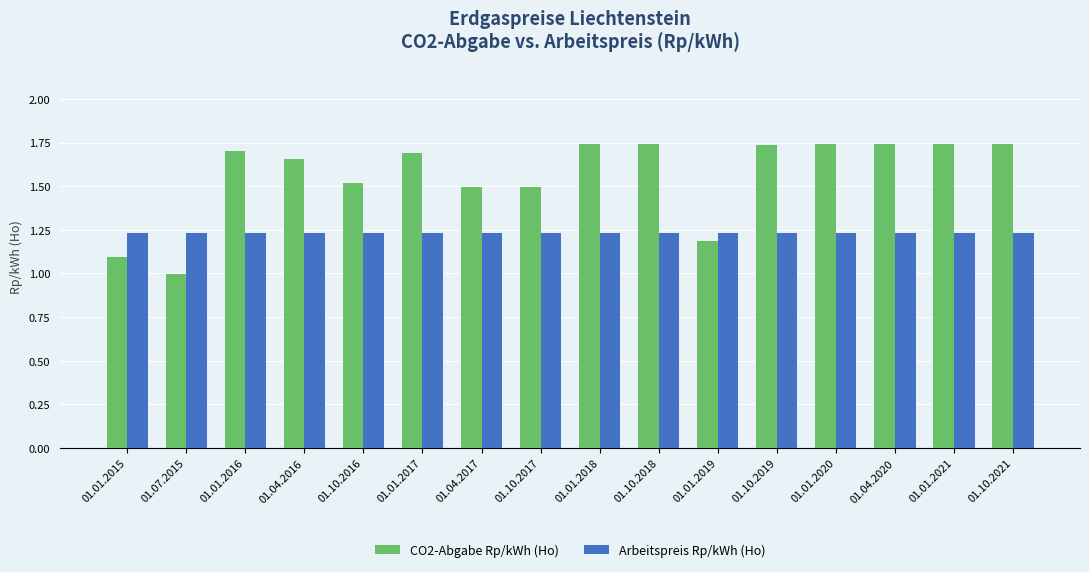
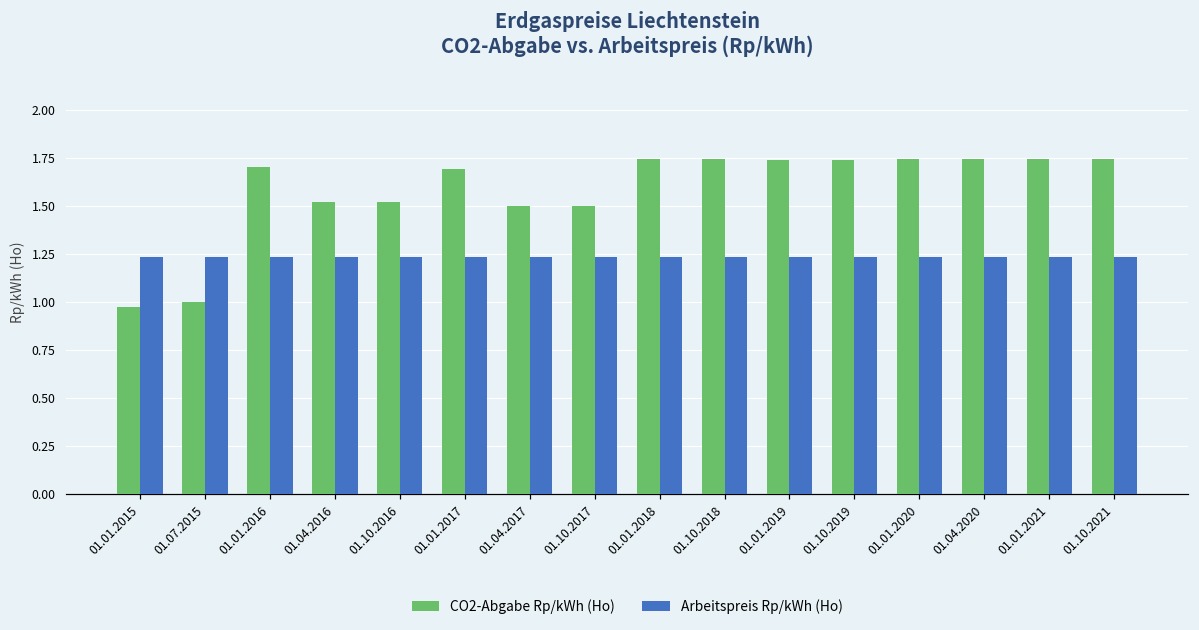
  {
    "CO2-Abgabe Rp/kWh (Ho)": {
-     "01.01.2015": 1.09,
+     "01.01.2015": 0.97,
      "01.07.2015": 1.00,
      "01.01.2016": 1.70,
-     "01.04.2016": 1.65,
+     "01.04.2016": 1.52,
      "01.10.2016": 1.52,
      "01.01.2017": 1.69,
      "01.04.2017": 1.50,
      "01.10.2017": 1.50,
      "01.01.2018": 1.74,
      "01.10.2018": 1.74,
-     "01.01.2019": 1.18,
+     "01.01.2019": 1.74,
      "01.10.2019": 1.74,
      "01.01.2020": 1.74,
      "01.04.2020": 1.74,
      "01.01.2021": 1.74,
      "01.10.2021": 1.74
    },
    "Arbeitspreis Rp/kWh (Ho)": {
      "01.01.2015": 1.23,
      "01.07.2015": 1.23,
      "01.01.2016": 1.23,
      "01.04.2016": 1.23,
      "01.10.2016": 1.23,
      "01.01.2017": 1.23,
      "01.04.2017": 1.23,
      "01.10.2017": 1.23,
      "01.01.2018": 1.23,
      "01.10.2018": 1.23,
      "01.01.2019": 1.23,
      "01.10.2019": 1.23,
      "01.01.2020": 1.23,
      "01.04.2020": 1.23,
      "01.01.2021": 1.23,
      "01.10.2021": 1.23
    }
  }
